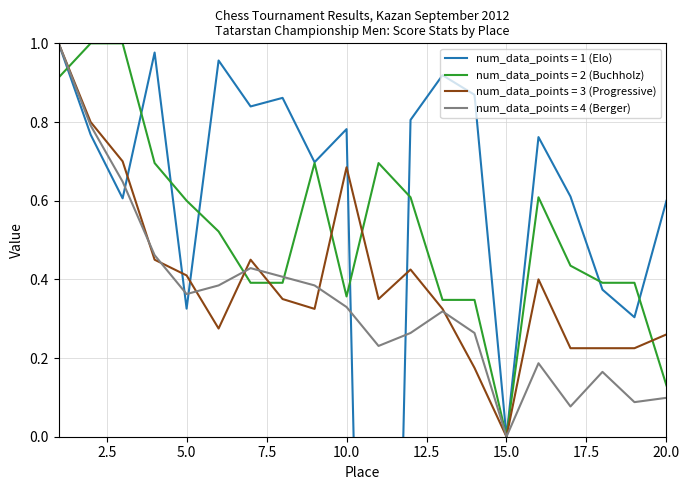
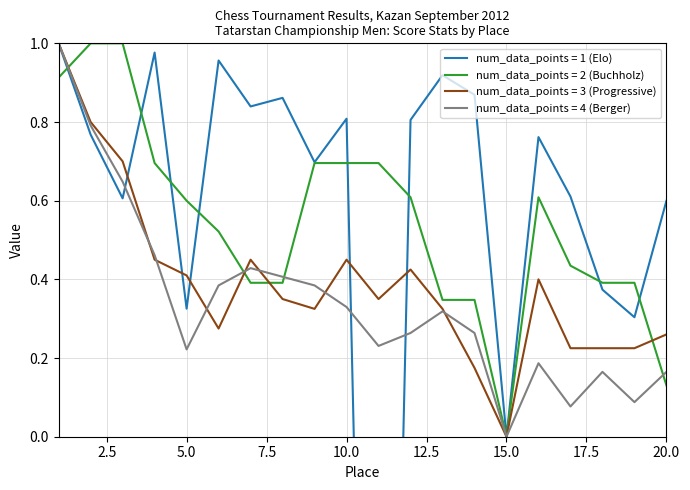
  {
    "num_data_points = 1 (Elo)": {
      "5.0": 0.33,
-     "10.0": 0.78,
+     "10.0": 0.81,
      "20.0": 0.60
    },
    "num_data_points = 2 (Buchholz)": {
      "5.0": 0.60,
-     "10.0": 0.36,
+     "10.0": 0.70,
      "20.0": 0.13
    },
    "num_data_points = 3 (Progressive)": {
      "5.0": 0.41,
-     "10.0": 0.69,
+     "10.0": 0.45,
      "20.0": 0.26
    },
    "num_data_points = 4 (Berger)": {
-     "5.0": 0.36,
+     "5.0": 0.22,
      "10.0": 0.33,
-     "20.0": 0.10
+     "20.0": 0.16
    }
  }
